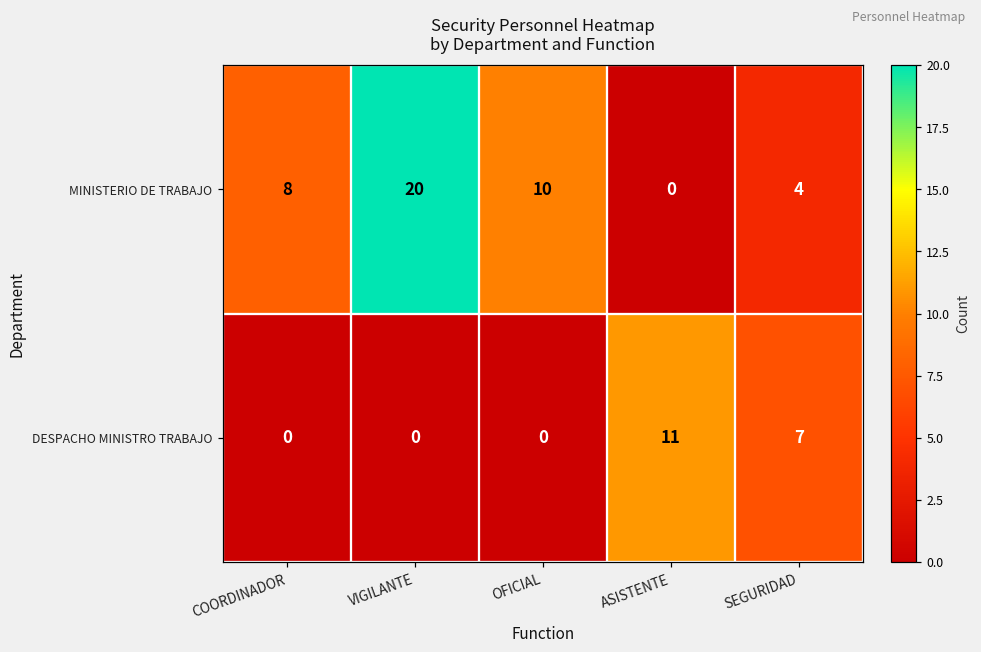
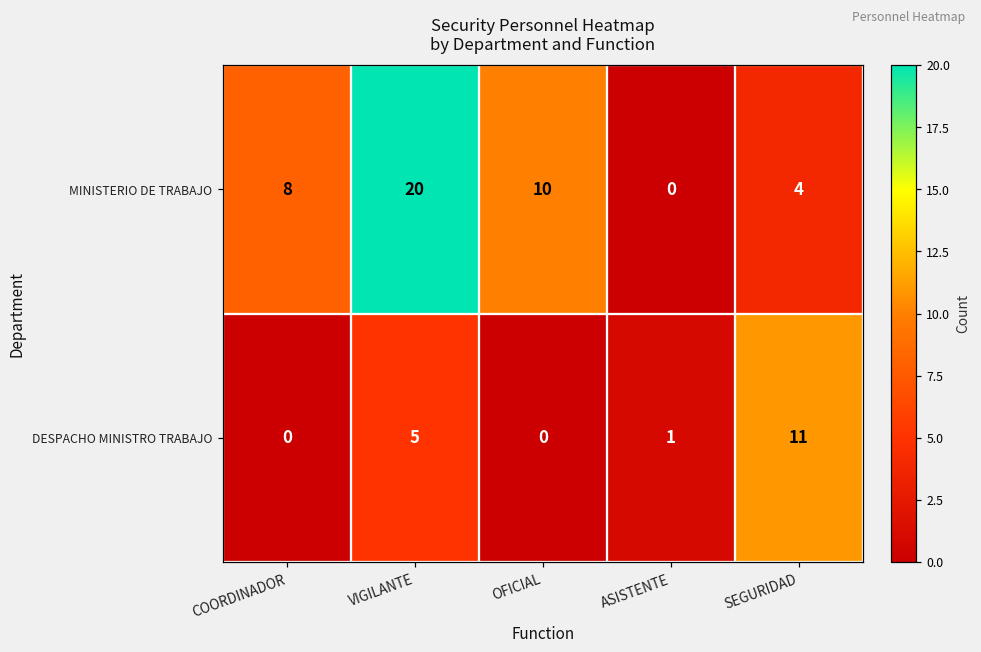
  {
    "MINISTERIO DE TRABAJO": {
      "COORDINADOR": 8,
      "VIGILANTE": 20,
      "OFICIAL": 10,
      "ASISTENTE": 0,
      "SEGURIDAD": 4
    },
    "DESPACHO MINISTRO TRABAJO": {
      "COORDINADOR": 0,
-     "VIGILANTE": 0,
+     "VIGILANTE": 5,
      "OFICIAL": 0,
-     "ASISTENTE": 11,
-     "SEGURIDAD": 7
+     "ASISTENTE": 1,
+     "SEGURIDAD": 11
    }
  }
